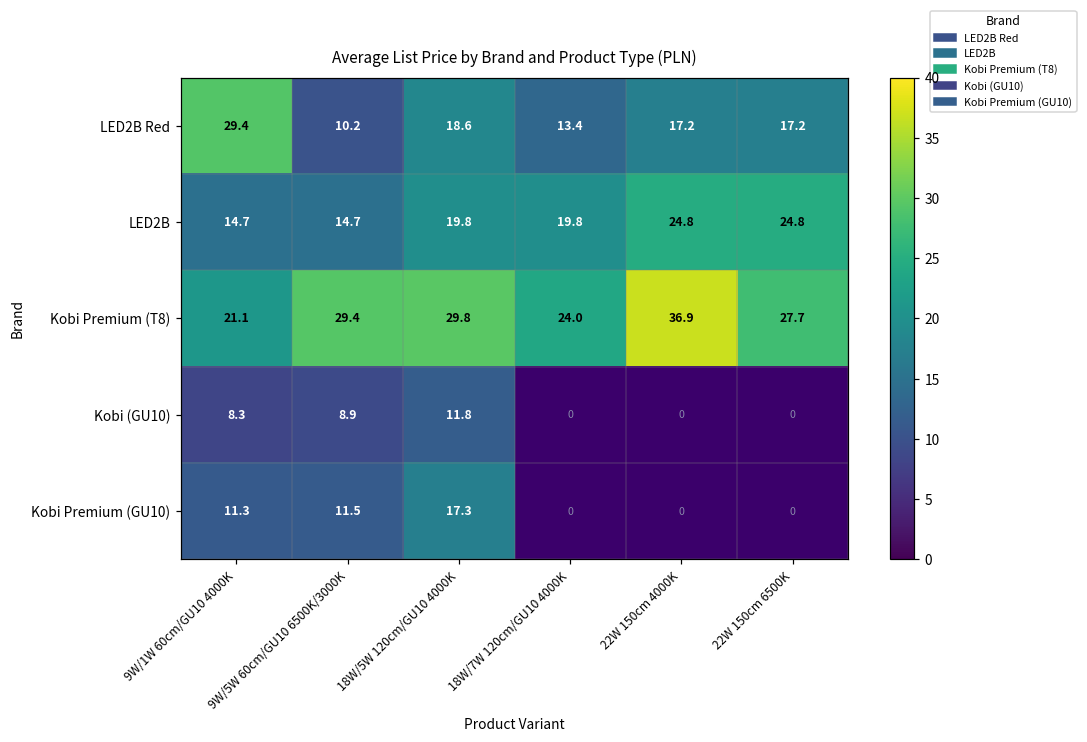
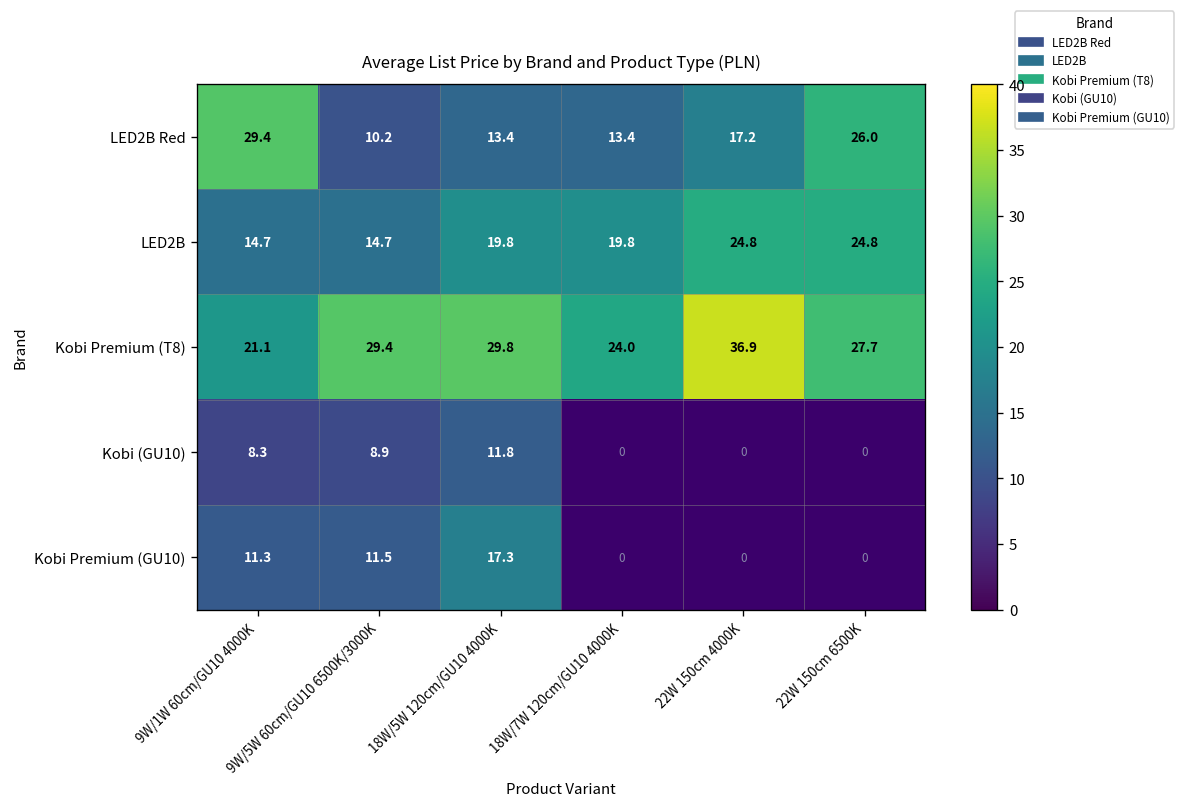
  {
    "LED2B Red": {
      "9W/1W 60cm/GU10 4000K": 29.4,
      "9W/5W 60cm/GU10 6500K/3000K": 10.2,
-     "18W/5W 120cm/GU10 4000K": 18.6,
+     "18W/5W 120cm/GU10 4000K": 13.4,
      "18W/7W 120cm/GU10 4000K": 13.4,
      "22W 150cm 4000K": 17.2,
-     "22W 150cm 6500K": 17.2
+     "22W 150cm 6500K": 26.0
    },
    "LED2B": {
      "9W/1W 60cm/GU10 4000K": 14.7,
      "9W/5W 60cm/GU10 6500K/3000K": 14.7,
      "18W/5W 120cm/GU10 4000K": 19.8,
      "18W/7W 120cm/GU10 4000K": 19.8,
      "22W 150cm 4000K": 24.8,
      "22W 150cm 6500K": 24.8
    },
    "Kobi Premium (T8)": {
      "9W/1W 60cm/GU10 4000K": 21.1,
      "9W/5W 60cm/GU10 6500K/3000K": 29.4,
      "18W/5W 120cm/GU10 4000K": 29.8,
      "18W/7W 120cm/GU10 4000K": 24.0,
      "22W 150cm 4000K": 36.9,
      "22W 150cm 6500K": 27.7
    },
    "Kobi (GU10)": {
      "9W/1W 60cm/GU10 4000K": 8.3,
      "9W/5W 60cm/GU10 6500K/3000K": 8.9,
      "18W/5W 120cm/GU10 4000K": 11.8
    },
    "Kobi Premium (GU10)": {
      "9W/1W 60cm/GU10 4000K": 11.3,
      "9W/5W 60cm/GU10 6500K/3000K": 11.5,
      "18W/5W 120cm/GU10 4000K": 17.3
    }
  }
